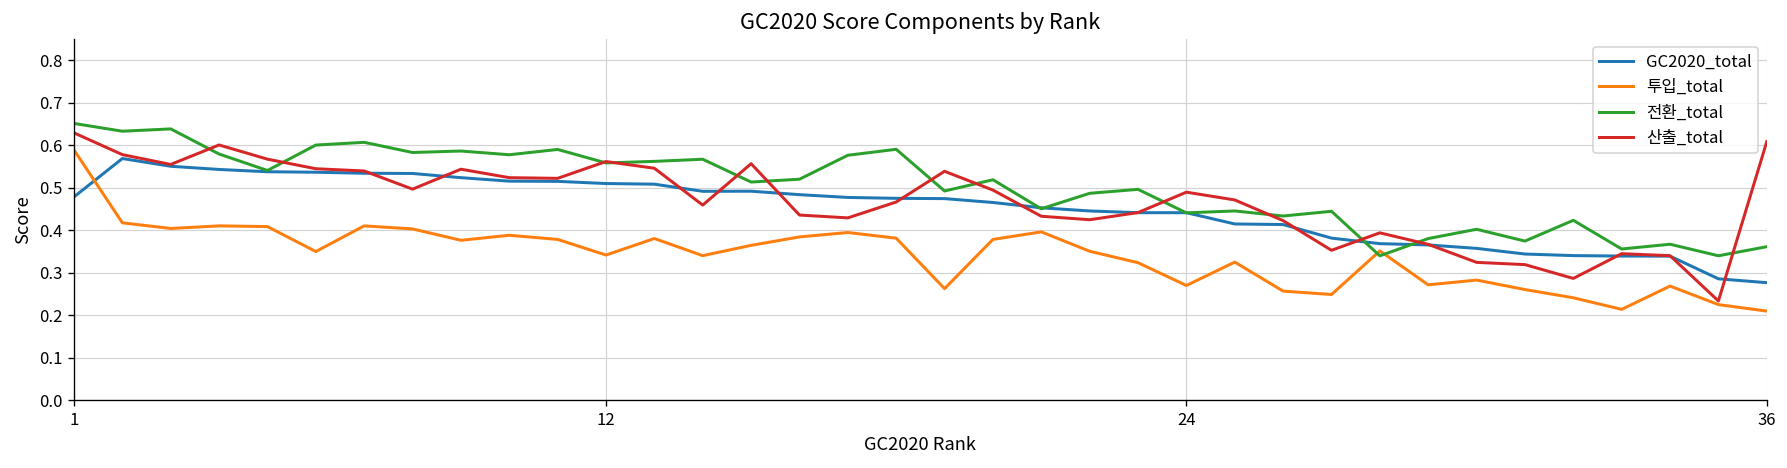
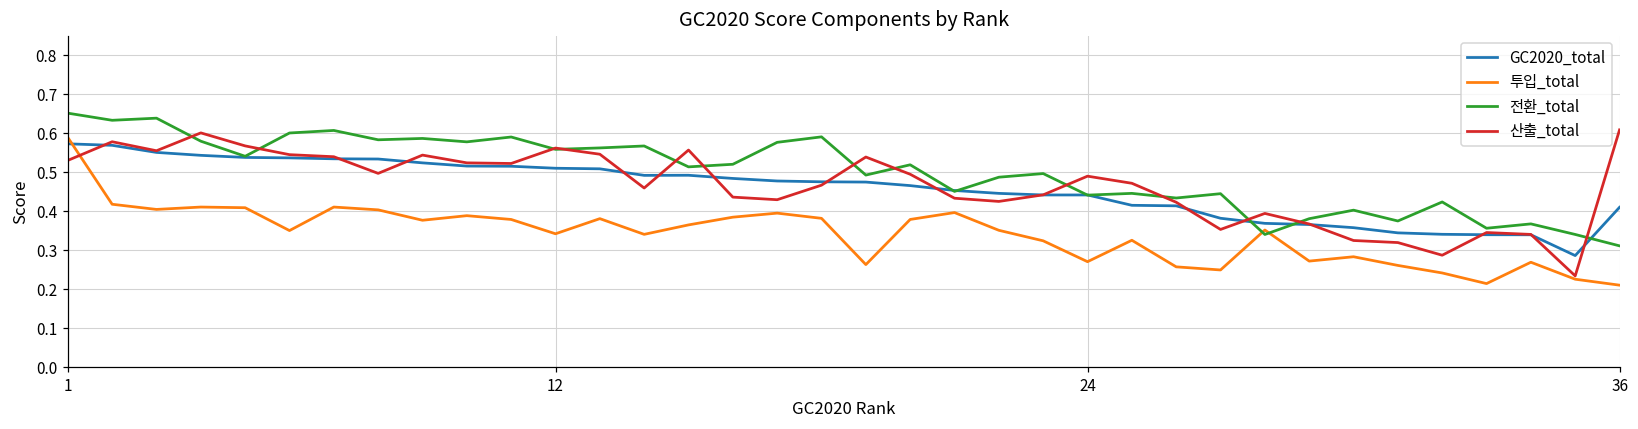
  {
    "GC2020_total": {
-     "1": 0.48,
+     "1": 0.57,
      "12": 0.51,
-     "36": 0.28
+     "36": 0.41
    },
    "투입_total": {
      "1": 0.59,
      "12": 0.34,
      "24": 0.27,
      "36": 0.21
    },
    "전환_total": {
      "1": 0.65,
-     "36": 0.36
+     "36": 0.31
    },
    "산출_total": {
-     "1": 0.63,
+     "1": 0.53,
      "24": 0.49,
      "36": 0.61
    }
  }
